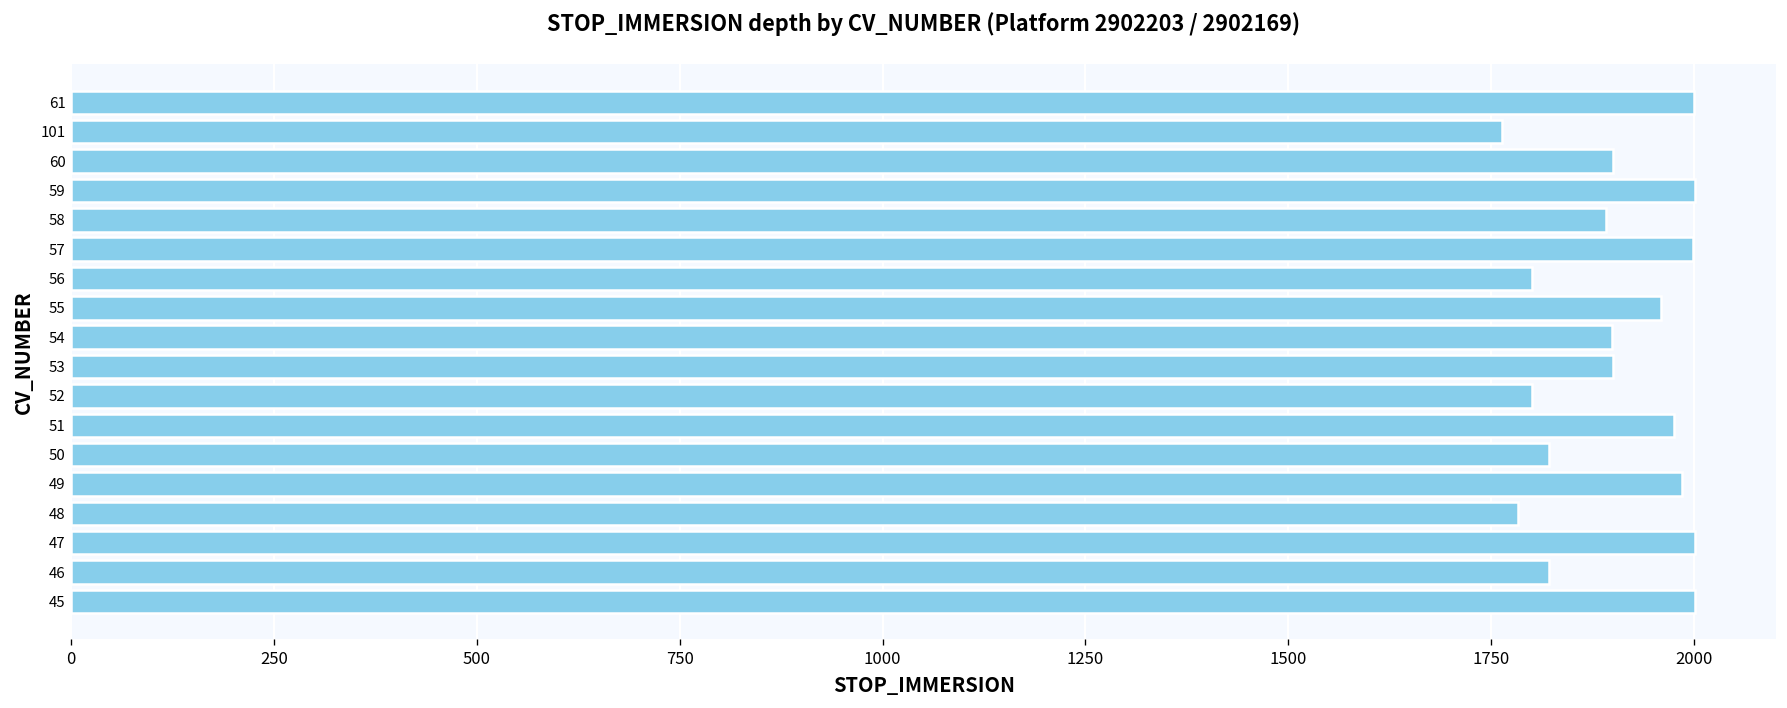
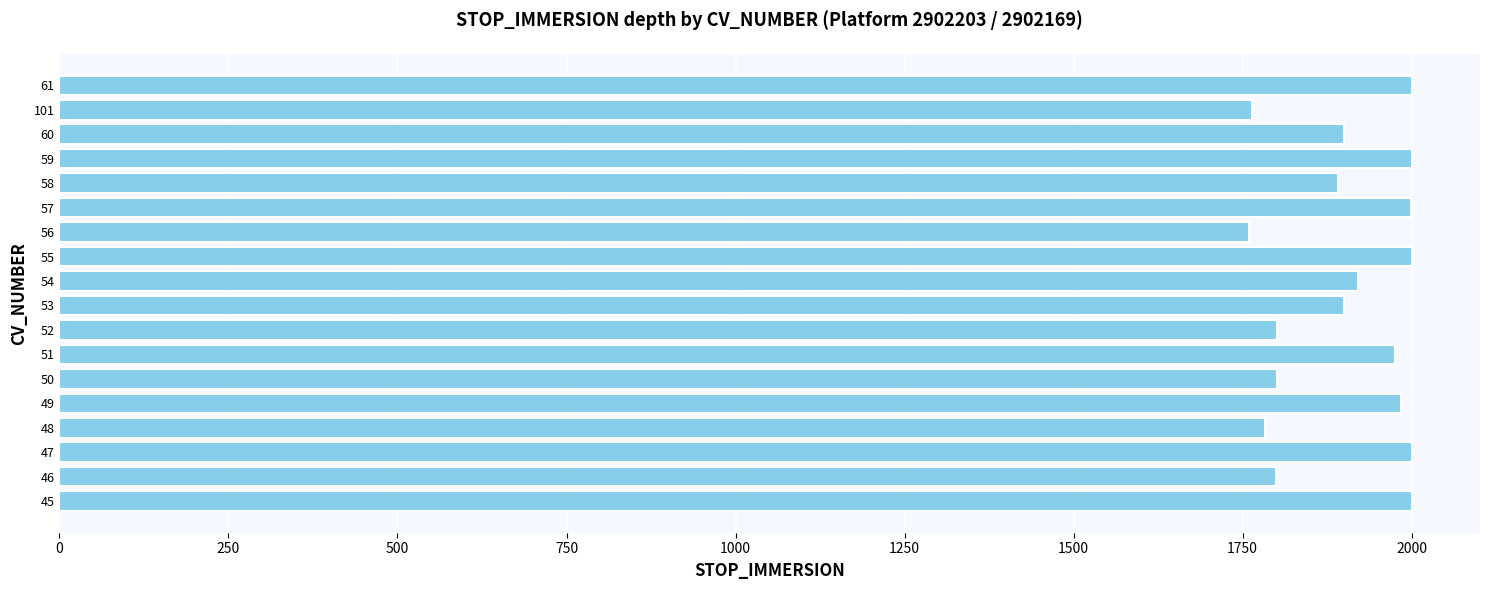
  {
    "61": 2000,
    "101": 1760,
    "60": 1900,
    "59": 2000,
    "58": 1890,
    "57": 2000,
-   "56": 1800,
-   "55": 1960,
-   "54": 1900,
+   "56": 1760,
+   "55": 2000,
+   "54": 1920,
    "53": 1900,
    "52": 1800,
    "51": 1980,
-   "50": 1820,
+   "50": 1800,
    "49": 1980,
    "48": 1780,
    "47": 2000,
-   "46": 1820,
+   "46": 1800,
    "45": 2000
  }
